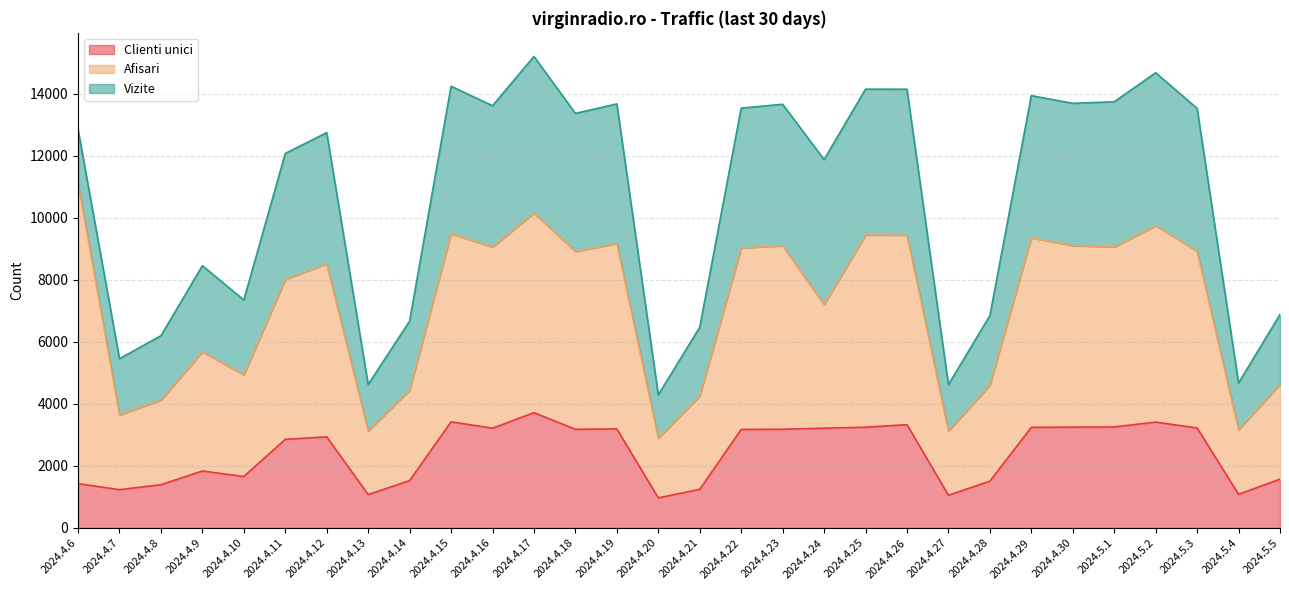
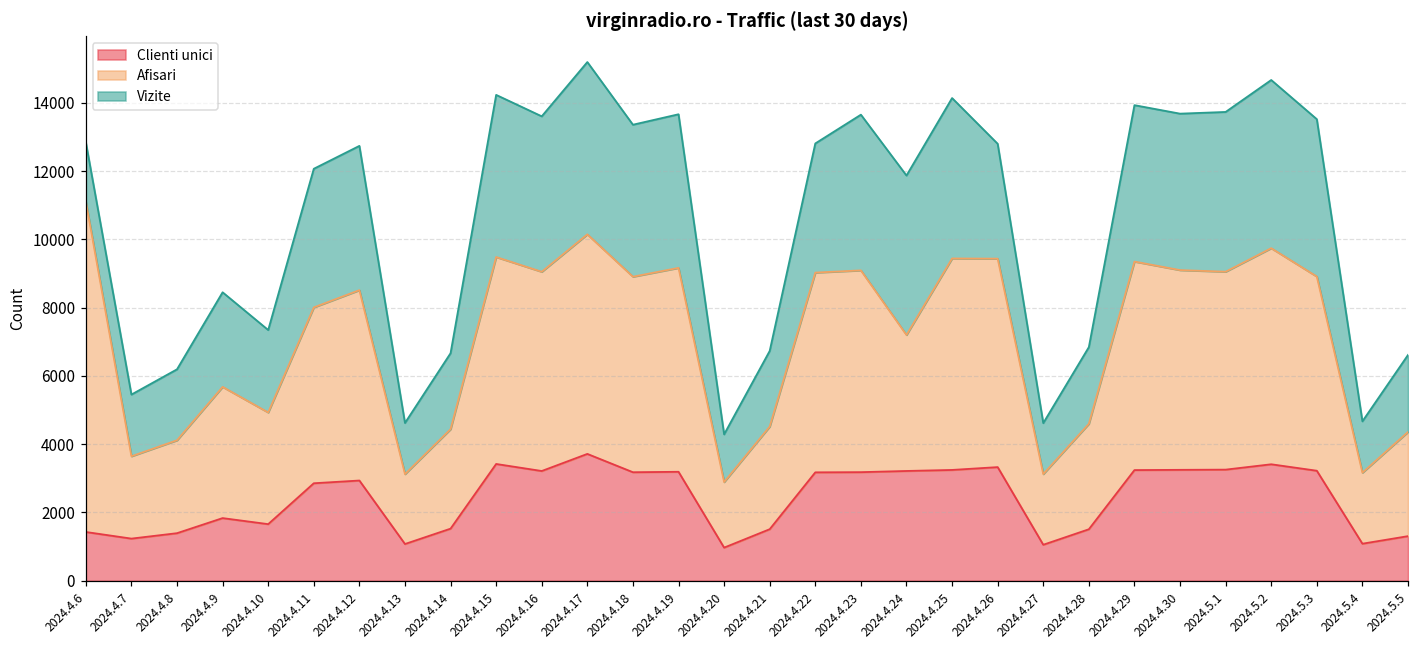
  {
    "Clienti unici": {
      "2024.4.6": 1400,
      "2024.4.7": 1200,
      "2024.4.8": 1400,
      "2024.4.9": 1800,
      "2024.4.10": 1700,
      "2024.4.11": 2900,
      "2024.4.12": 2900,
      "2024.4.13": 1100,
      "2024.4.14": 1500,
      "2024.4.15": 3400,
      "2024.4.16": 3200,
      "2024.4.17": 3700,
      "2024.4.18": 3200,
      "2024.4.19": 3200,
      "2024.4.20": 1000,
-     "2024.4.21": 1200,
+     "2024.4.21": 1500,
      "2024.4.22": 3200,
      "2024.4.23": 3200,
      "2024.4.24": 3200,
      "2024.4.25": 3200,
      "2024.4.26": 3300,
      "2024.4.27": 1100,
      "2024.4.28": 1500,
      "2024.4.29": 3200,
      "2024.4.30": 3200,
      "2024.5.1": 3300,
      "2024.5.2": 3400,
      "2024.5.3": 3200,
      "2024.5.4": 1100,
-     "2024.5.5": 1600
+     "2024.5.5": 1300
    },
    "Afisari": {
      "2024.4.6": 9700,
      "2024.4.7": 2400,
      "2024.4.8": 2700,
      "2024.4.9": 3800,
      "2024.4.10": 3300,
      "2024.4.11": 5200,
      "2024.4.12": 5600,
      "2024.4.13": 2000,
      "2024.4.14": 2900,
      "2024.4.15": 6100,
      "2024.4.16": 5800,
      "2024.4.17": 6400,
      "2024.4.18": 5700,
      "2024.4.19": 6000,
      "2024.4.20": 1900,
      "2024.4.21": 3000,
      "2024.4.22": 5900,
      "2024.4.23": 5900,
      "2024.4.24": 4000,
      "2024.4.25": 6200,
      "2024.4.26": 6100,
      "2024.4.27": 2100,
      "2024.4.28": 3100,
      "2024.4.29": 6100,
      "2024.4.30": 5900,
      "2024.5.1": 5800,
      "2024.5.2": 6300,
      "2024.5.3": 5700,
      "2024.5.4": 2100,
      "2024.5.5": 3100
    },
    "Vizite": {
      "2024.4.6": 1700,
      "2024.4.7": 1800,
      "2024.4.8": 2100,
      "2024.4.9": 2800,
      "2024.4.10": 2400,
      "2024.4.11": 4100,
      "2024.4.12": 4200,
      "2024.4.13": 1500,
      "2024.4.14": 2200,
      "2024.4.15": 4800,
      "2024.4.16": 4600,
      "2024.4.17": 5000,
      "2024.4.18": 4500,
      "2024.4.19": 4500,
      "2024.4.20": 1400,
      "2024.4.21": 2200,
-     "2024.4.22": 4500,
+     "2024.4.22": 3800,
      "2024.4.23": 4600,
      "2024.4.24": 4700,
      "2024.4.25": 4700,
-     "2024.4.26": 4700,
+     "2024.4.26": 3400,
      "2024.4.27": 1500,
      "2024.4.28": 2200,
      "2024.4.29": 4600,
      "2024.4.30": 4600,
      "2024.5.1": 4700,
      "2024.5.2": 4900,
      "2024.5.3": 4600,
      "2024.5.4": 1500,
      "2024.5.5": 2300
    }
  }
